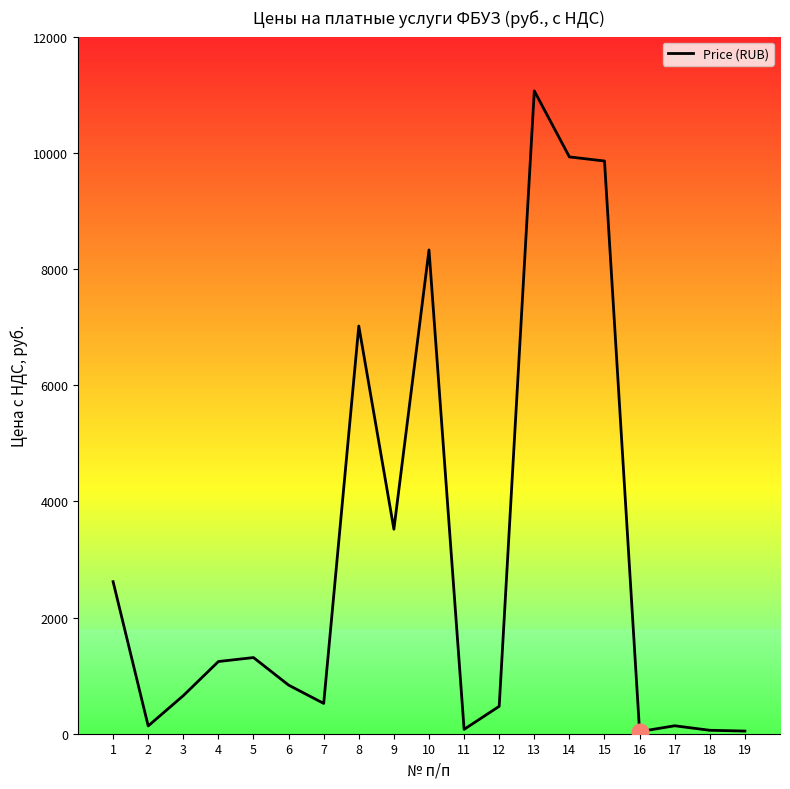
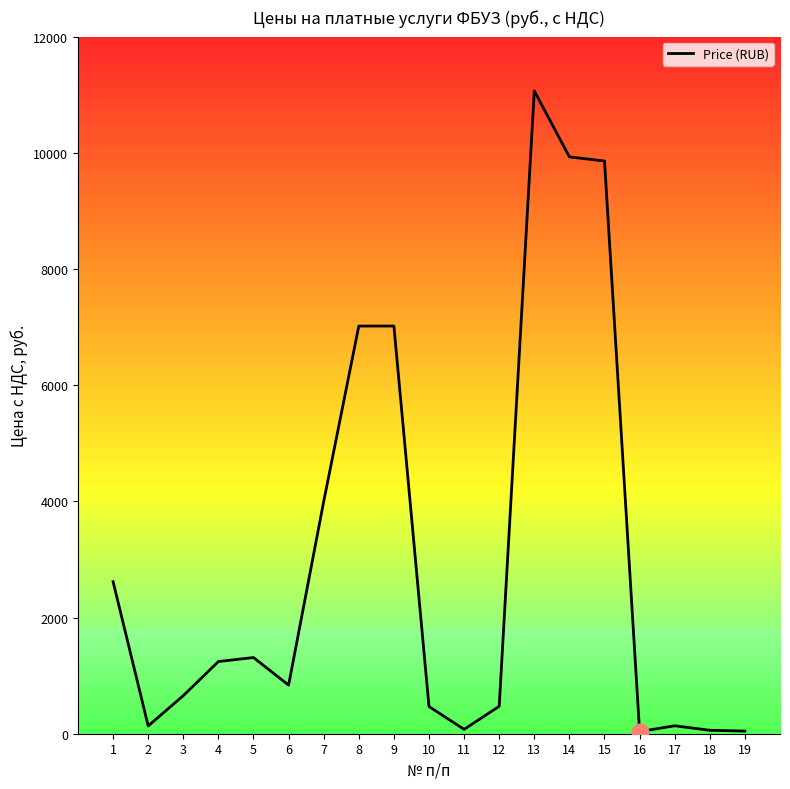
  {
    "Price (RUB)": {
      "1": 2600,
      "2": 100,
      "3": 700,
      "4": 1200,
      "5": 1300,
      "6": 800,
-     "7": 500,
+     "7": 4000,
      "8": 7000,
-     "9": 3500,
-     "10": 8300,
+     "9": 7000,
+     "10": 500,
      "11": 100,
      "12": 500,
      "13": 11100,
      "14": 9900,
      "15": 9900,
      "17": 100,
      "18": 100,
      "19": 0
    }
  }
